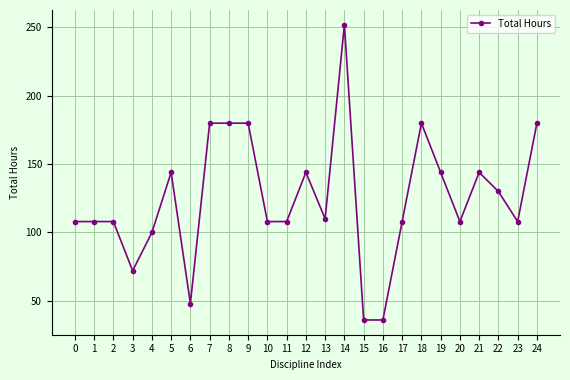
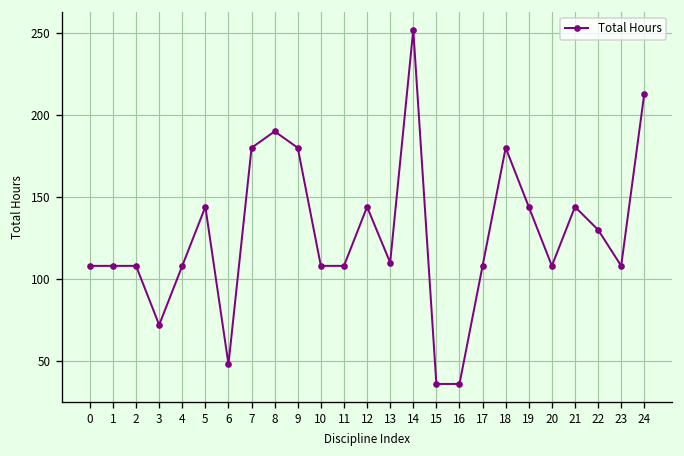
  {
    "0": 108,
    "1": 108,
    "2": 108,
    "3": 72,
-   "4": 100,
+   "4": 108,
    "5": 144,
    "6": 48,
    "7": 180,
-   "8": 180,
+   "8": 190,
    "9": 180,
    "10": 108,
    "11": 108,
    "12": 144,
    "13": 110,
    "14": 252,
    "15": 36,
    "16": 36,
    "17": 108,
    "18": 180,
    "19": 144,
    "20": 108,
    "21": 144,
    "22": 130,
    "23": 108,
-   "24": 180
+   "24": 213
  }
